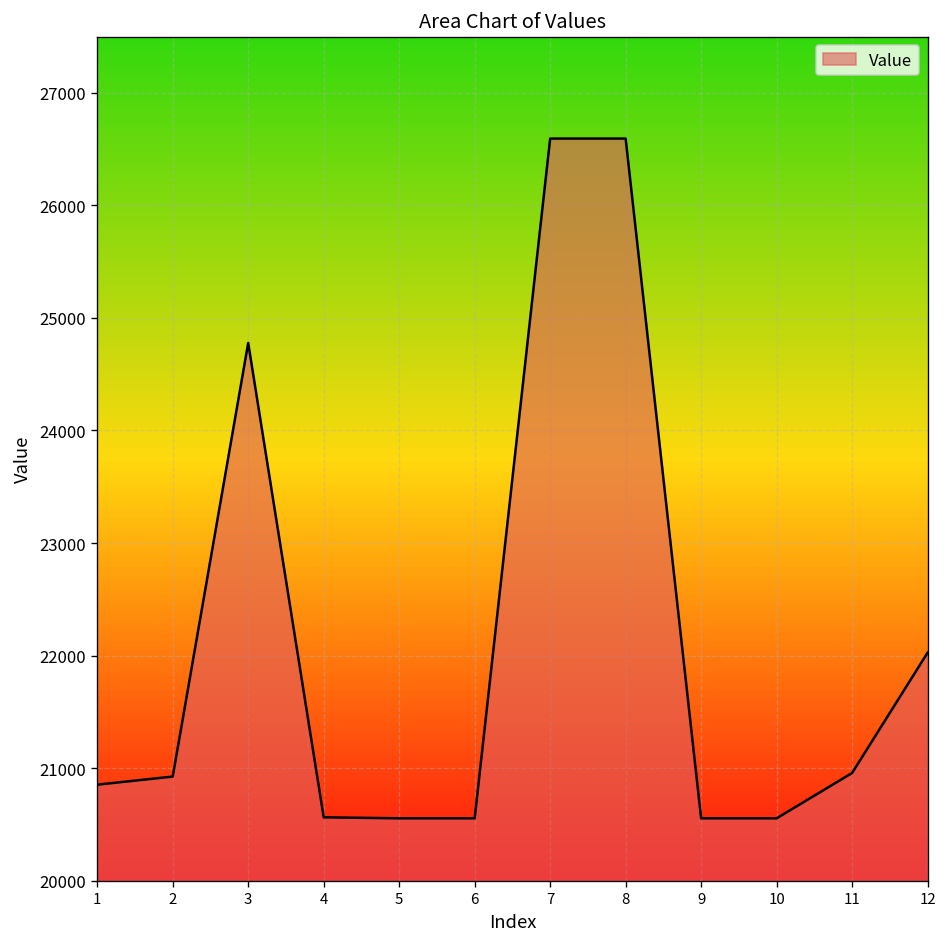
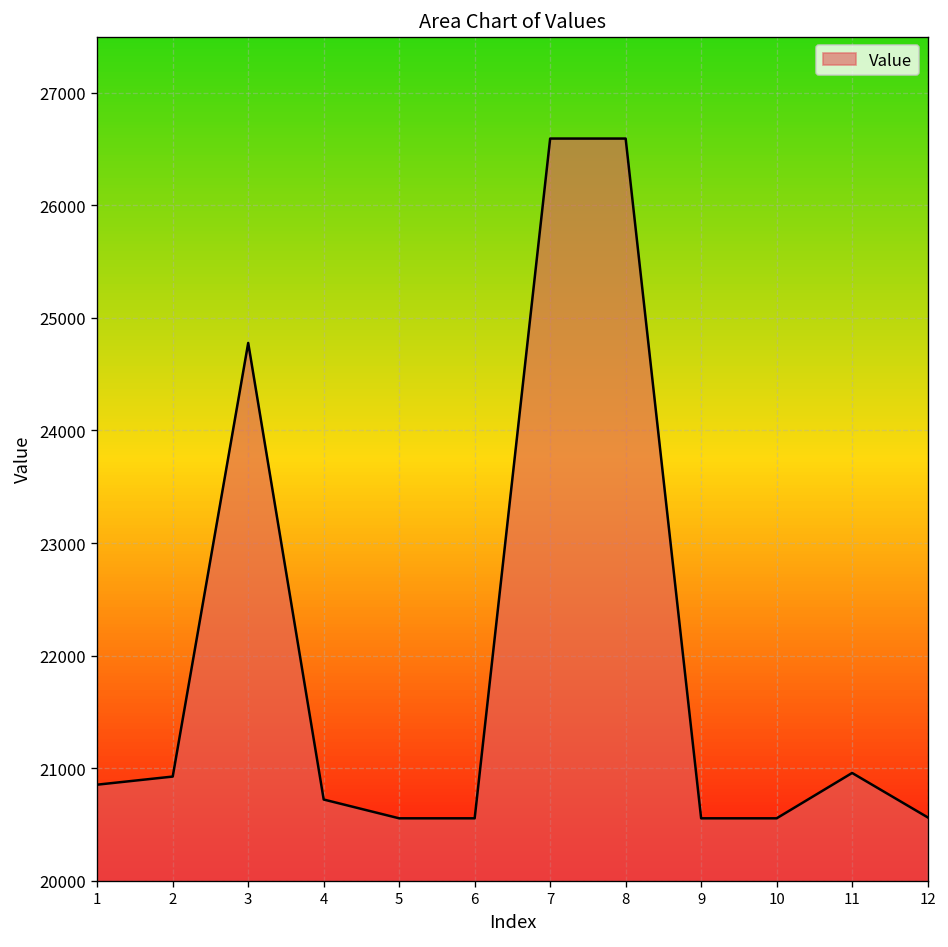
  {
    "1": 20900,
    "2": 20900,
    "3": 24800,
-   "4": 20600,
+   "4": 20700,
    "5": 20600,
    "6": 20600,
    "7": 26600,
    "8": 26600,
    "9": 20600,
    "10": 20600,
    "11": 21000,
-   "12": 22000
+   "12": 20600
  }
